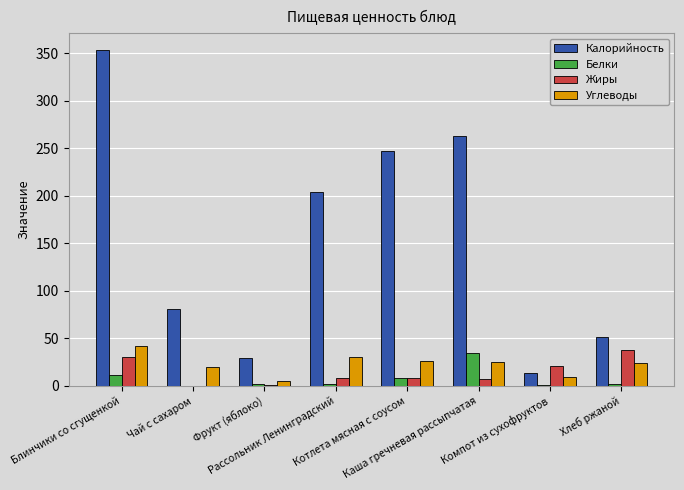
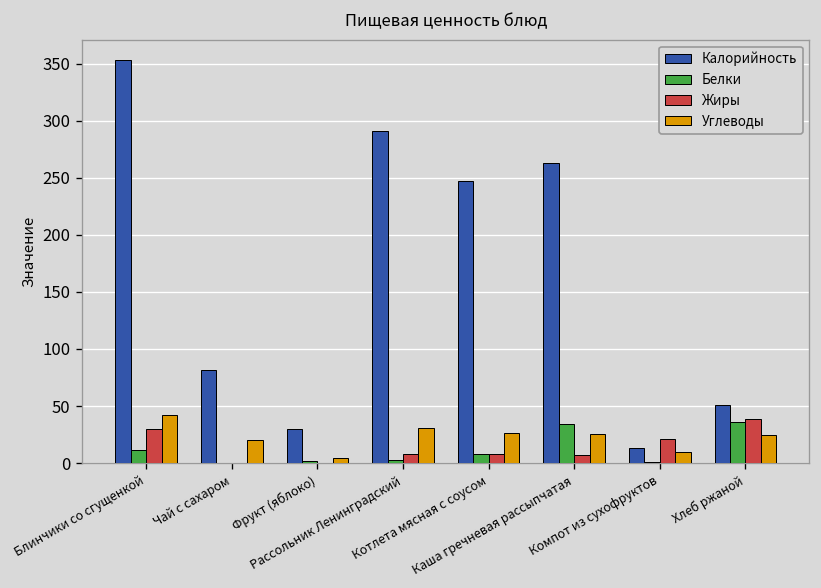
  {
    "Калорийность": {
      "Блинчики со сгущенкой": 350,
      "Чай с сахаром": 80,
      "Фрукт (яблоко)": 30,
-     "Рассольник Ленинградский": 200,
+     "Рассольник Ленинградский": 290,
      "Котлета мясная с соусом": 250,
      "Каша гречневая рассыпчатая": 260,
      "Компот из сухофруктов": 10,
      "Хлеб ржаной": 50
    },
    "Белки": {
      "Блинчики со сгущенкой": 10,
      "Котлета мясная с соусом": 10,
      "Каша гречневая рассыпчатая": 30,
-     "Хлеб ржаной": 0
+     "Хлеб ржаной": 40
    },
    "Жиры": {
      "Блинчики со сгущенкой": 30,
      "Чай с сахаром": 0,
      "Рассольник Ленинградский": 10,
      "Котлета мясная с соусом": 10,
      "Каша гречневая рассыпчатая": 10,
      "Компот из сухофруктов": 20,
      "Хлеб ржаной": 40
    },
    "Углеводы": {
      "Блинчики со сгущенкой": 40,
      "Чай с сахаром": 20,
      "Фрукт (яблоко)": 0,
      "Рассольник Ленинградский": 30,
      "Котлета мясная с соусом": 30,
      "Каша гречневая рассыпчатая": 30,
      "Компот из сухофруктов": 10,
      "Хлеб ржаной": 20
    }
  }
